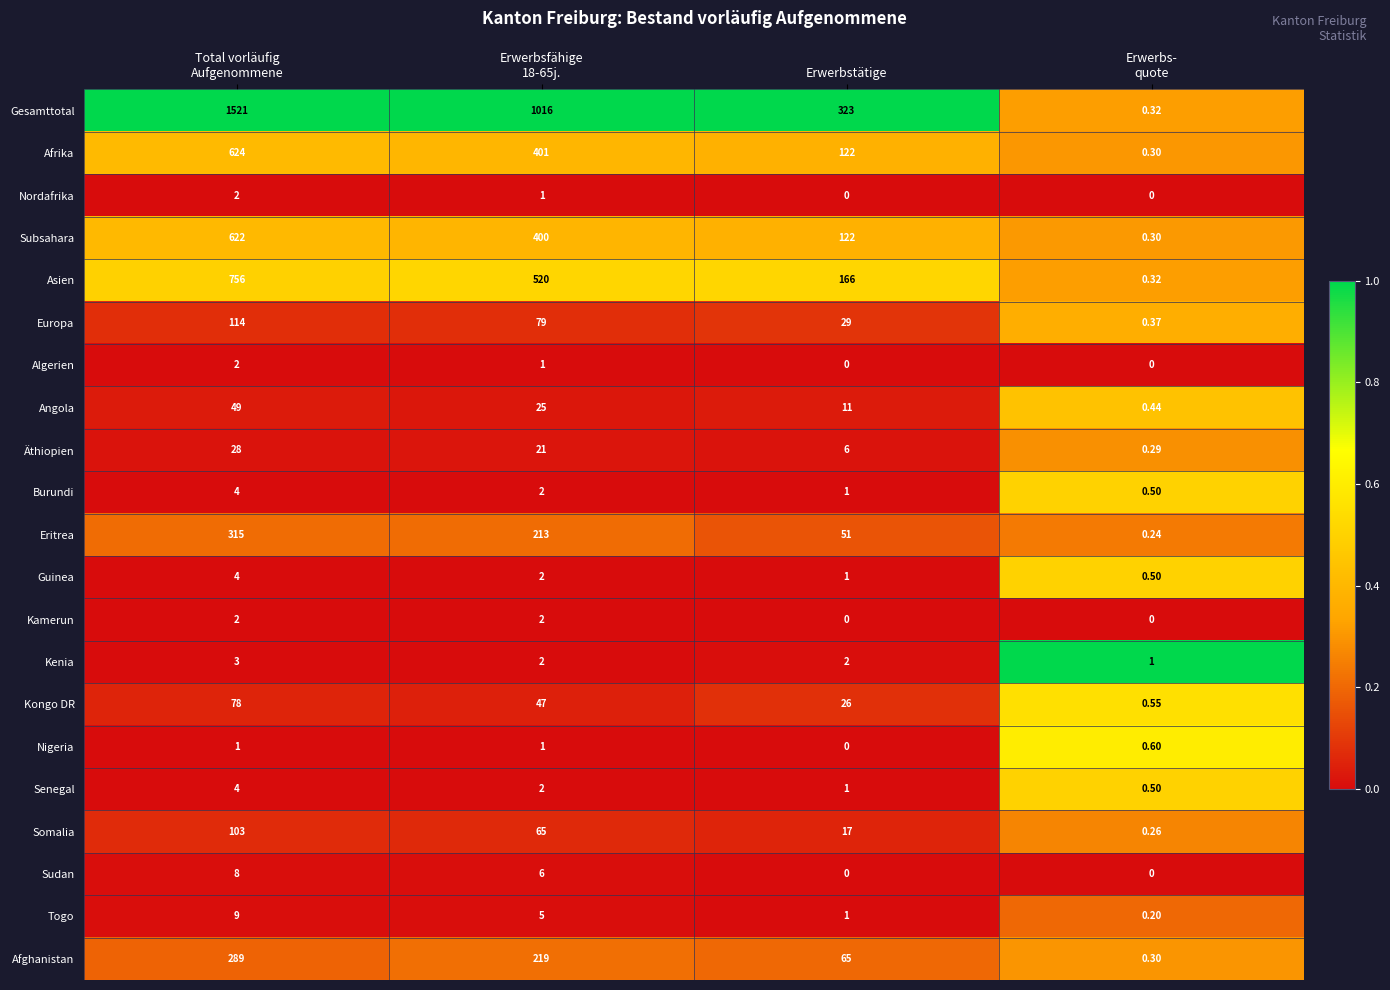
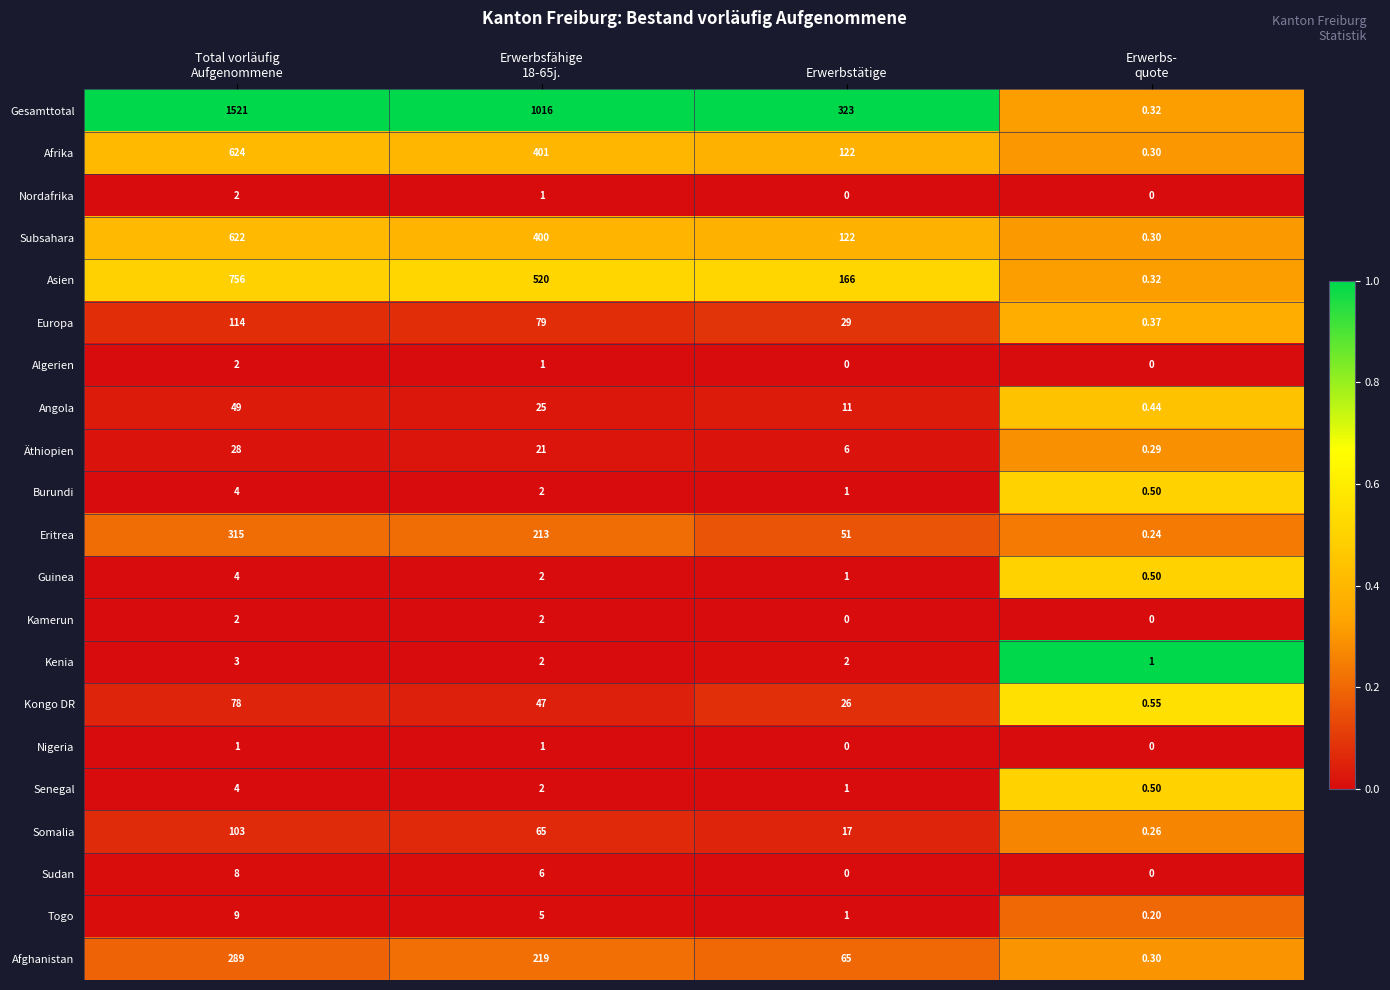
  {
    "Gesamttotal": {
      "Total vorläufig Aufgenommene": 1521,
      "Erwerbsfähige 18-65j.": 1016,
      "Erwerbstätige": 323,
      "Erwerbs- quote": 0.32
    },
    "Afrika": {
      "Total vorläufig Aufgenommene": 624,
      "Erwerbsfähige 18-65j.": 401,
      "Erwerbstätige": 122,
      "Erwerbs- quote": 0.30
    },
    "Nordafrika": {
      "Total vorläufig Aufgenommene": 2,
      "Erwerbsfähige 18-65j.": 1,
      "Erwerbstätige": 0,
      "Erwerbs- quote": 0
    },
    "Subsahara": {
      "Total vorläufig Aufgenommene": 622,
      "Erwerbsfähige 18-65j.": 400,
      "Erwerbstätige": 122,
      "Erwerbs- quote": 0.30
    },
    "Asien": {
      "Total vorläufig Aufgenommene": 756,
      "Erwerbsfähige 18-65j.": 520,
      "Erwerbstätige": 166,
      "Erwerbs- quote": 0.32
    },
    "Europa": {
      "Total vorläufig Aufgenommene": 114,
      "Erwerbsfähige 18-65j.": 79,
      "Erwerbstätige": 29,
      "Erwerbs- quote": 0.37
    },
    "Algerien": {
      "Total vorläufig Aufgenommene": 2,
      "Erwerbsfähige 18-65j.": 1,
      "Erwerbstätige": 0,
      "Erwerbs- quote": 0
    },
    "Angola": {
      "Total vorläufig Aufgenommene": 49,
      "Erwerbsfähige 18-65j.": 25,
      "Erwerbstätige": 11,
      "Erwerbs- quote": 0.44
    },
    "Äthiopien": {
      "Total vorläufig Aufgenommene": 28,
      "Erwerbsfähige 18-65j.": 21,
      "Erwerbstätige": 6,
      "Erwerbs- quote": 0.29
    },
    "Burundi": {
      "Total vorläufig Aufgenommene": 4,
      "Erwerbsfähige 18-65j.": 2,
      "Erwerbstätige": 1,
      "Erwerbs- quote": 0.50
    },
    "Eritrea": {
      "Total vorläufig Aufgenommene": 315,
      "Erwerbsfähige 18-65j.": 213,
      "Erwerbstätige": 51,
      "Erwerbs- quote": 0.24
    },
    "Guinea": {
      "Total vorläufig Aufgenommene": 4,
      "Erwerbsfähige 18-65j.": 2,
      "Erwerbstätige": 1,
      "Erwerbs- quote": 0.50
    },
    "Kamerun": {
      "Total vorläufig Aufgenommene": 2,
      "Erwerbsfähige 18-65j.": 2,
      "Erwerbstätige": 0,
      "Erwerbs- quote": 0
    },
    "Kenia": {
      "Total vorläufig Aufgenommene": 3,
      "Erwerbsfähige 18-65j.": 2,
      "Erwerbstätige": 2,
      "Erwerbs- quote": 1
    },
    "Kongo DR": {
      "Total vorläufig Aufgenommene": 78,
      "Erwerbsfähige 18-65j.": 47,
      "Erwerbstätige": 26,
      "Erwerbs- quote": 0.55
    },
    "Nigeria": {
      "Total vorläufig Aufgenommene": 1,
      "Erwerbsfähige 18-65j.": 1,
      "Erwerbstätige": 0,
-     "Erwerbs- quote": 0.60
+     "Erwerbs- quote": 0
    },
    "Senegal": {
      "Total vorläufig Aufgenommene": 4,
      "Erwerbsfähige 18-65j.": 2,
      "Erwerbstätige": 1,
      "Erwerbs- quote": 0.50
    },
    "Somalia": {
      "Total vorläufig Aufgenommene": 103,
      "Erwerbsfähige 18-65j.": 65,
      "Erwerbstätige": 17,
      "Erwerbs- quote": 0.26
    },
    "Sudan": {
      "Total vorläufig Aufgenommene": 8,
      "Erwerbsfähige 18-65j.": 6,
      "Erwerbstätige": 0,
      "Erwerbs- quote": 0
    },
    "Togo": {
      "Total vorläufig Aufgenommene": 9,
      "Erwerbsfähige 18-65j.": 5,
      "Erwerbstätige": 1,
      "Erwerbs- quote": 0.20
    },
    "Afghanistan": {
      "Total vorläufig Aufgenommene": 289,
      "Erwerbsfähige 18-65j.": 219,
      "Erwerbstätige": 65,
      "Erwerbs- quote": 0.30
    }
  }
